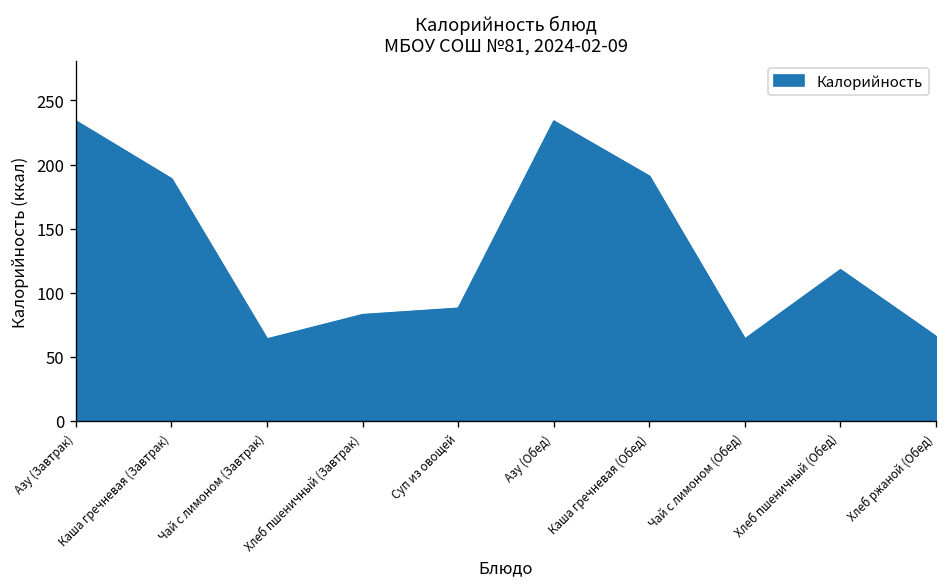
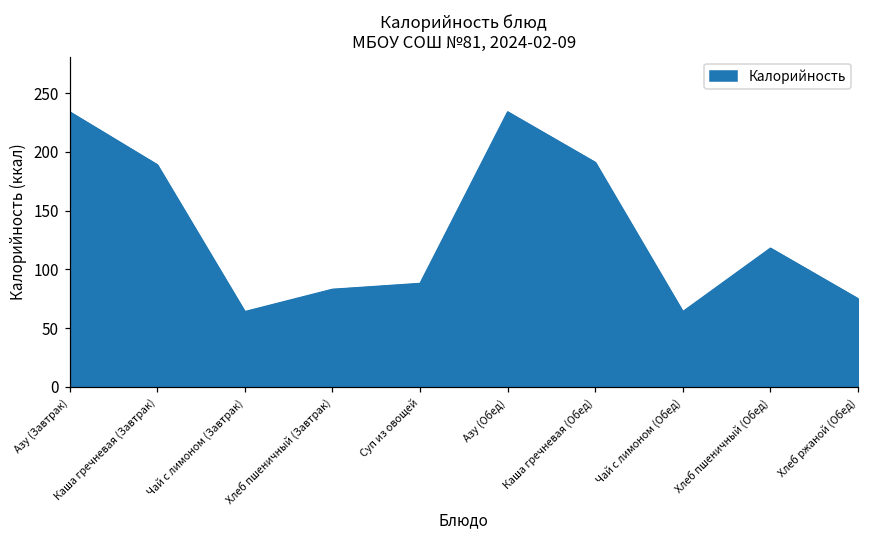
  {
    "Азу (Завтрак)": 234,
    "Каша гречневая (Завтрак)": 189,
    "Чай с лимоном (Завтрак)": 64,
    "Хлеб пшеничный (Завтрак)": 83,
    "Суп из овощей": 88,
    "Азу (Обед)": 234,
    "Каша гречневая (Обед)": 191,
    "Чай с лимоном (Обед)": 64,
    "Хлеб пшеничный (Обед)": 118,
-   "Хлеб ржаной (Обед)": 66
+   "Хлеб ржаной (Обед)": 75
  }
